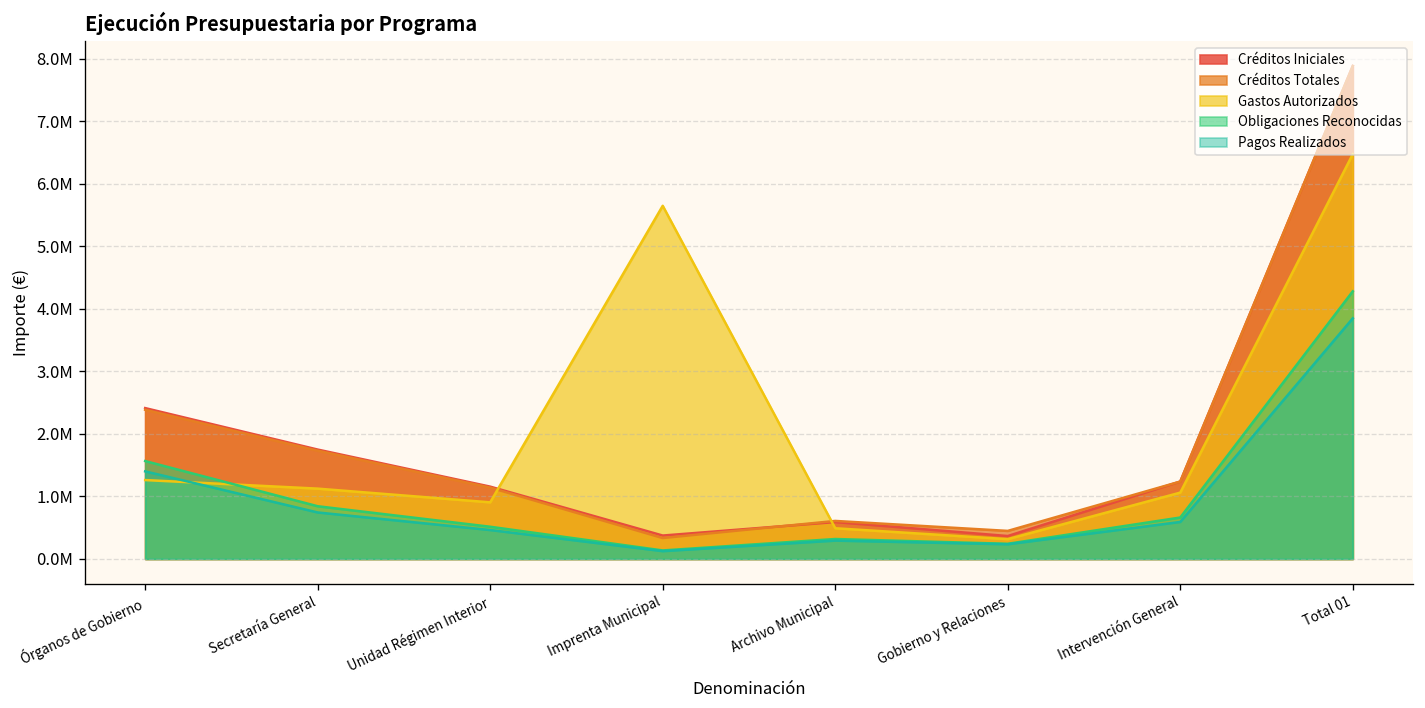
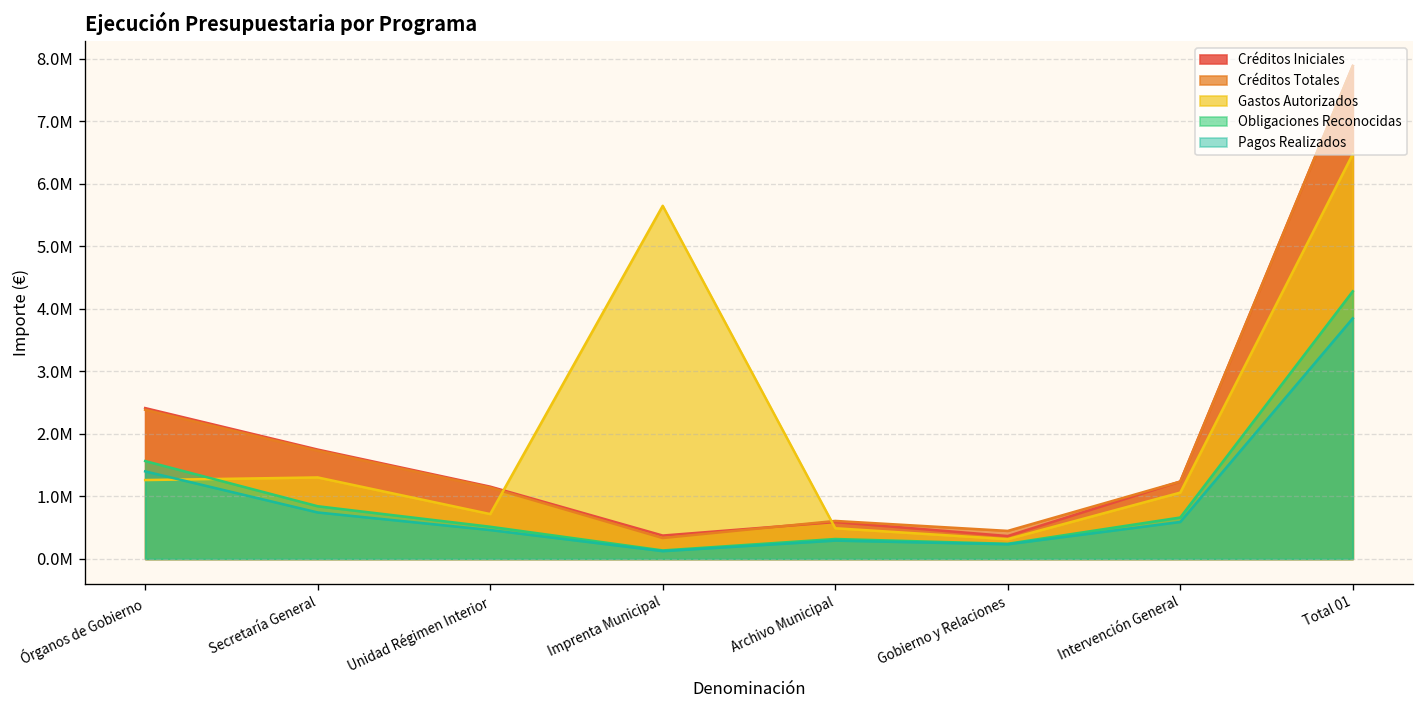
  {
    "Gastos Autorizados": {
      "Órganos de Gobierno": 1300000,
-     "Secretaría General": 1100000,
-     "Unidad Régimen Interior": 900000,
+     "Secretaría General": 1300000,
+     "Unidad Régimen Interior": 700000,
      "Imprenta Municipal": 5600000,
      "Archivo Municipal": 500000,
      "Gobierno y Relaciones": 300000,
      "Intervención General": 1100000,
      "Total 01": 6500000
    }
  }
